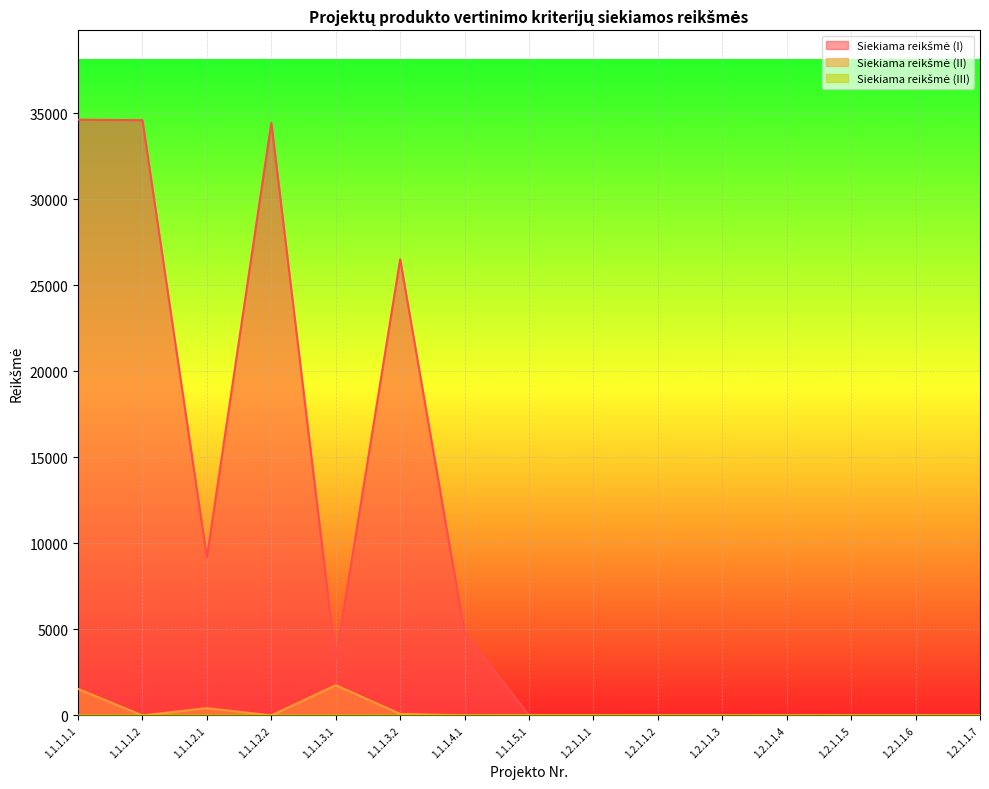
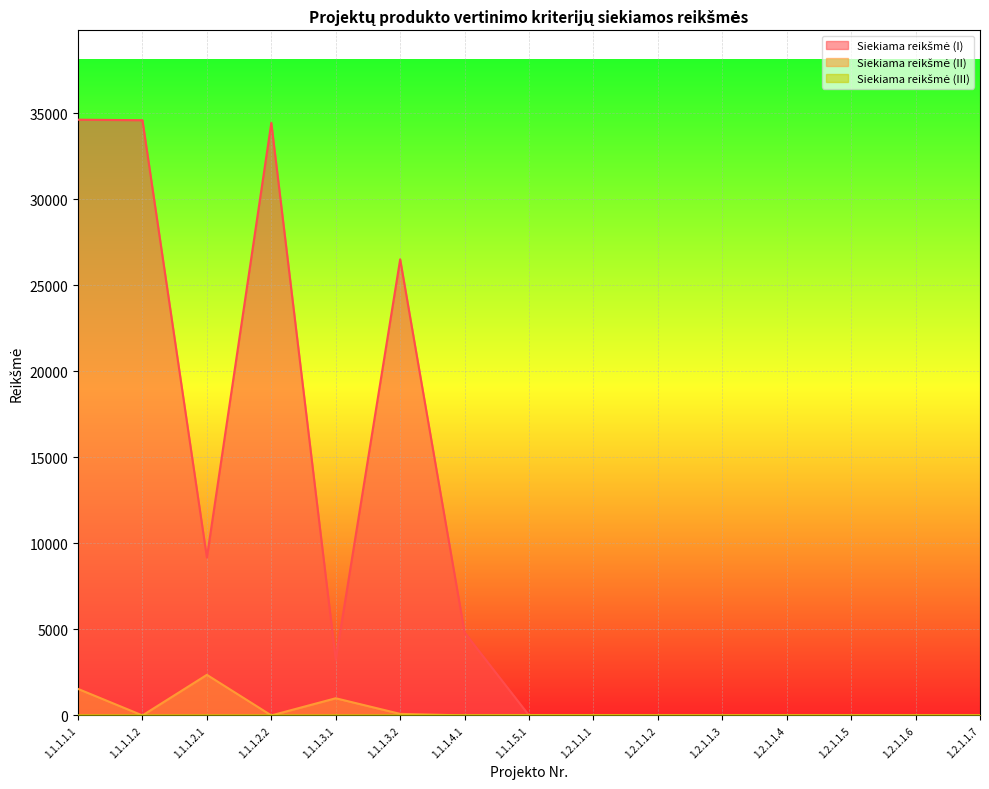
  {
    "Siekiama reikšmė (I)": {
      "1.1.1.1.1": 34600,
      "1.1.1.1.2": 34600,
      "1.1.1.2.1": 9200,
      "1.1.1.2.2": 34400,
      "1.1.1.3.1": 3300,
      "1.1.1.3.2": 26500,
      "1.1.1.4.1": 4800
    },
    "Siekiama reikšmė (II)": {
      "1.1.1.1.1": 1500,
-     "1.1.1.2.1": 400,
-     "1.1.1.3.1": 1800
+     "1.1.1.2.1": 2400,
+     "1.1.1.3.1": 1000
    },
    "Siekiama reikšmė (III)": {
      "1.1.1.1.1": 0,
      "1.1.1.2.1": 0,
      "1.1.1.3.1": 0
    }
  }
